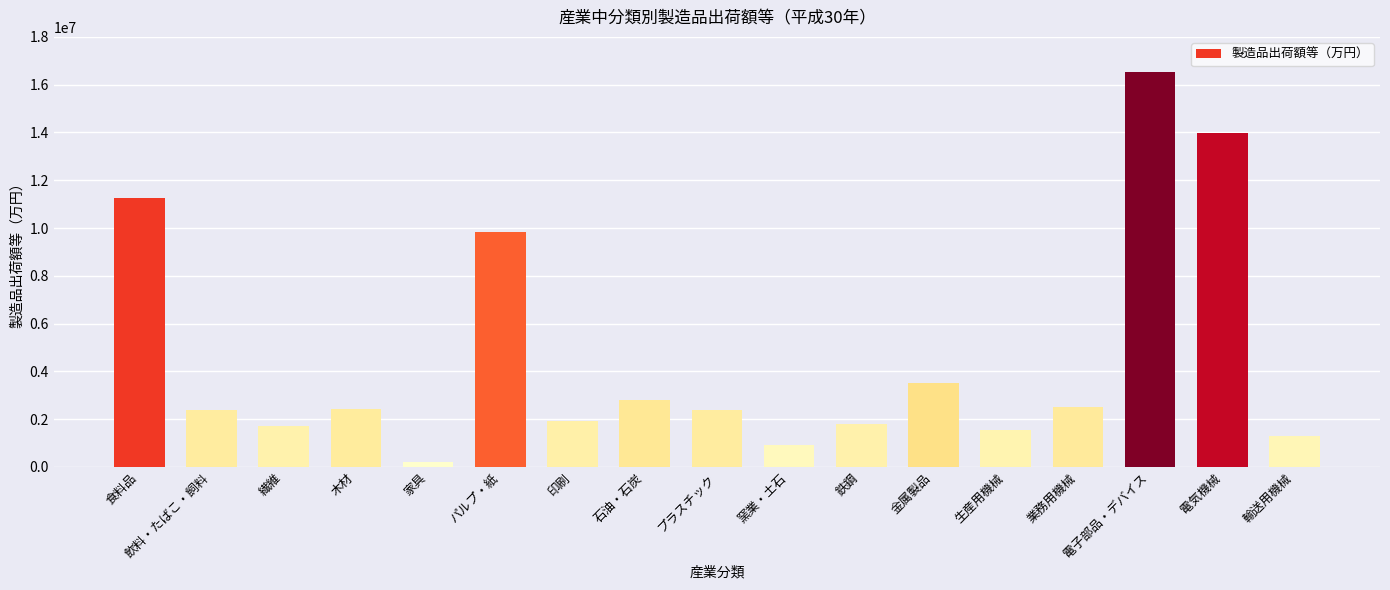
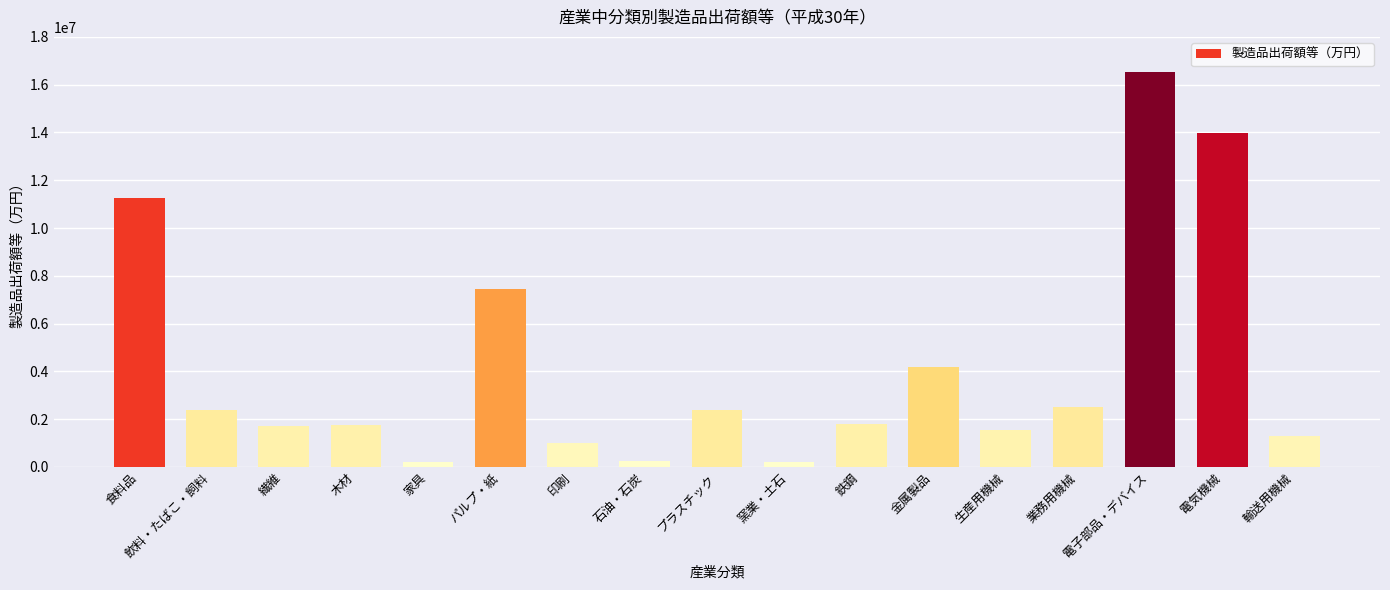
  {
    "食料品": 11300000,
    "飲料・たばこ・飼料": 2400000,
    "繊維": 1700000,
-   "木材": 2400000,
+   "木材": 1800000,
    "家具": 200000,
-   "パルプ・紙": 9800000,
-   "印刷": 1900000,
-   "石油・石炭": 2800000,
+   "パルプ・紙": 7400000,
+   "印刷": 1000000,
+   "石油・石炭": 300000,
    "プラスチック": 2400000,
-   "窯業・土石": 900000,
+   "窯業・土石": 200000,
    "鉄鋼": 1800000,
-   "金属製品": 3500000,
+   "金属製品": 4200000,
    "生産用機械": 1500000,
    "業務用機械": 2500000,
    "電子部品・デバイス": 16500000,
    "電気機械": 14000000,
    "輸送用機械": 1300000
  }
